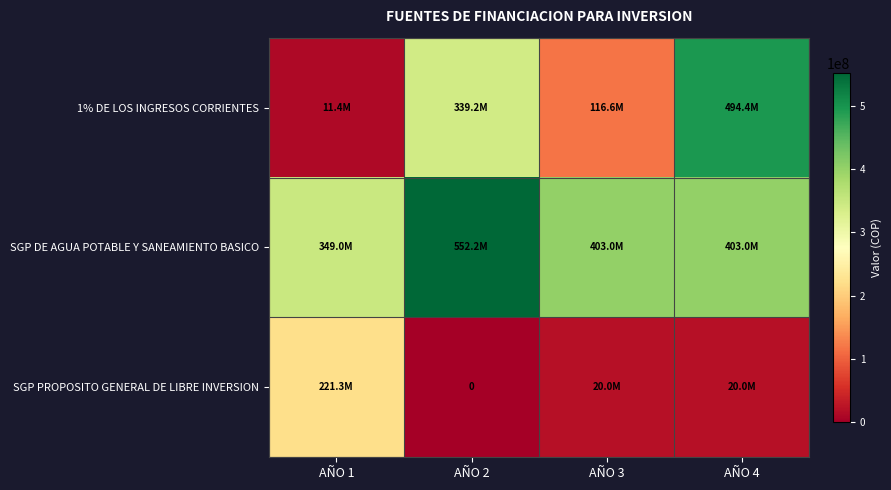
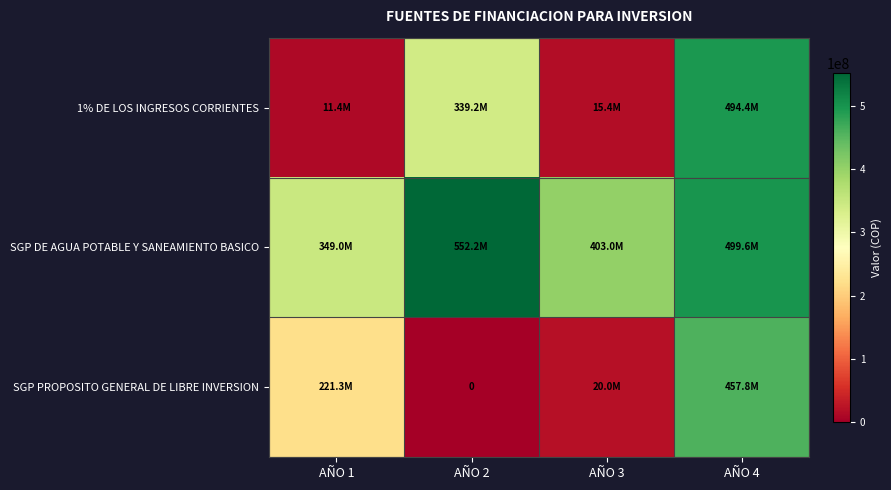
  {
    "1% DE LOS INGRESOS CORRIENTES": {
      "AÑO 1": "11.4M",
      "AÑO 2": "339.2M",
-     "AÑO 3": "116.6M",
+     "AÑO 3": "15.4M",
      "AÑO 4": "494.4M"
    },
    "SGP DE AGUA POTABLE Y SANEAMIENTO BASICO": {
      "AÑO 1": "349.0M",
      "AÑO 2": "552.2M",
      "AÑO 3": "403.0M",
-     "AÑO 4": "403.0M"
+     "AÑO 4": "499.6M"
    },
    "SGP PROPOSITO GENERAL DE LIBRE INVERSION": {
      "AÑO 1": "221.3M",
      "AÑO 2": "0",
      "AÑO 3": "20.0M",
-     "AÑO 4": "20.0M"
+     "AÑO 4": "457.8M"
    }
  }
